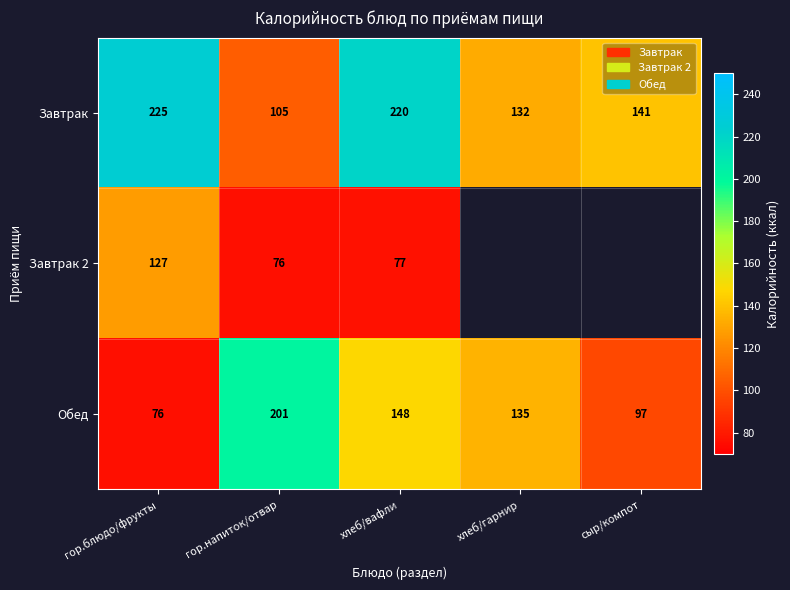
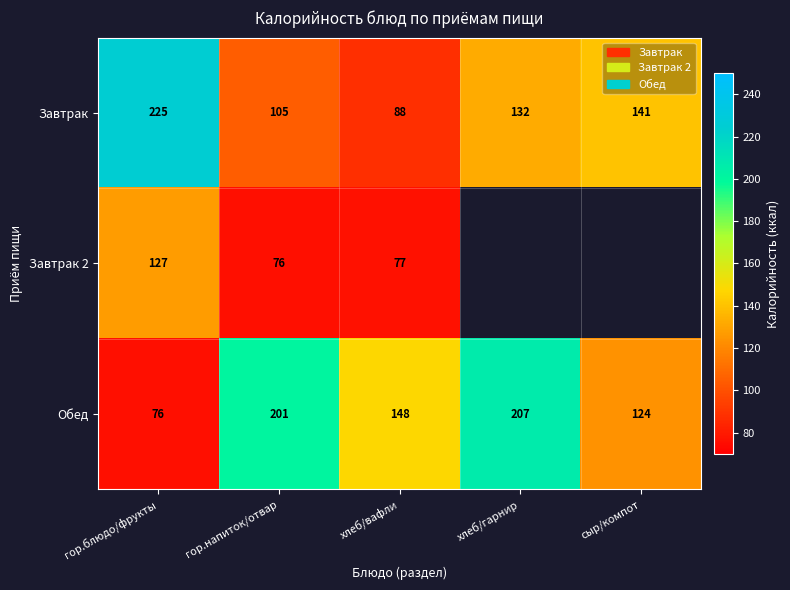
  {
    "Завтрак": {
      "гор.блюдо/фрукты": 225,
      "гор.напиток/отвар": 105,
-     "хлеб/вафли": 220,
+     "хлеб/вафли": 88,
      "хлеб/гарнир": 132,
      "сыр/компот": 141
    },
    "Завтрак 2": {
      "гор.блюдо/фрукты": 127,
      "гор.напиток/отвар": 76,
      "хлеб/вафли": 77
    },
    "Обед": {
      "гор.блюдо/фрукты": 76,
      "гор.напиток/отвар": 201,
      "хлеб/вафли": 148,
-     "хлеб/гарнир": 135,
-     "сыр/компот": 97
+     "хлеб/гарнир": 207,
+     "сыр/компот": 124
    }
  }
